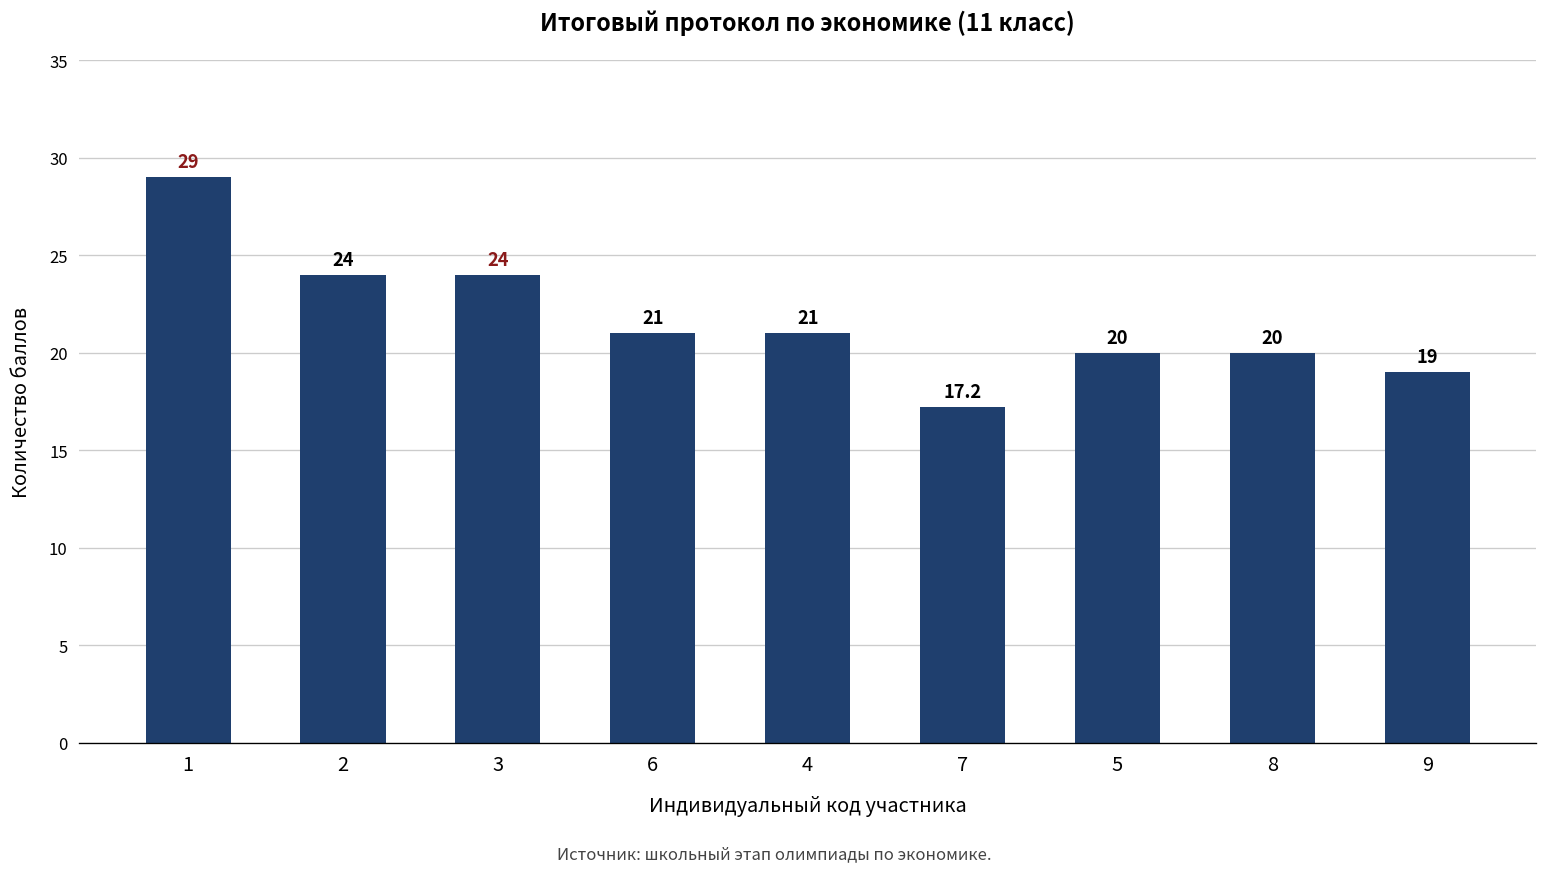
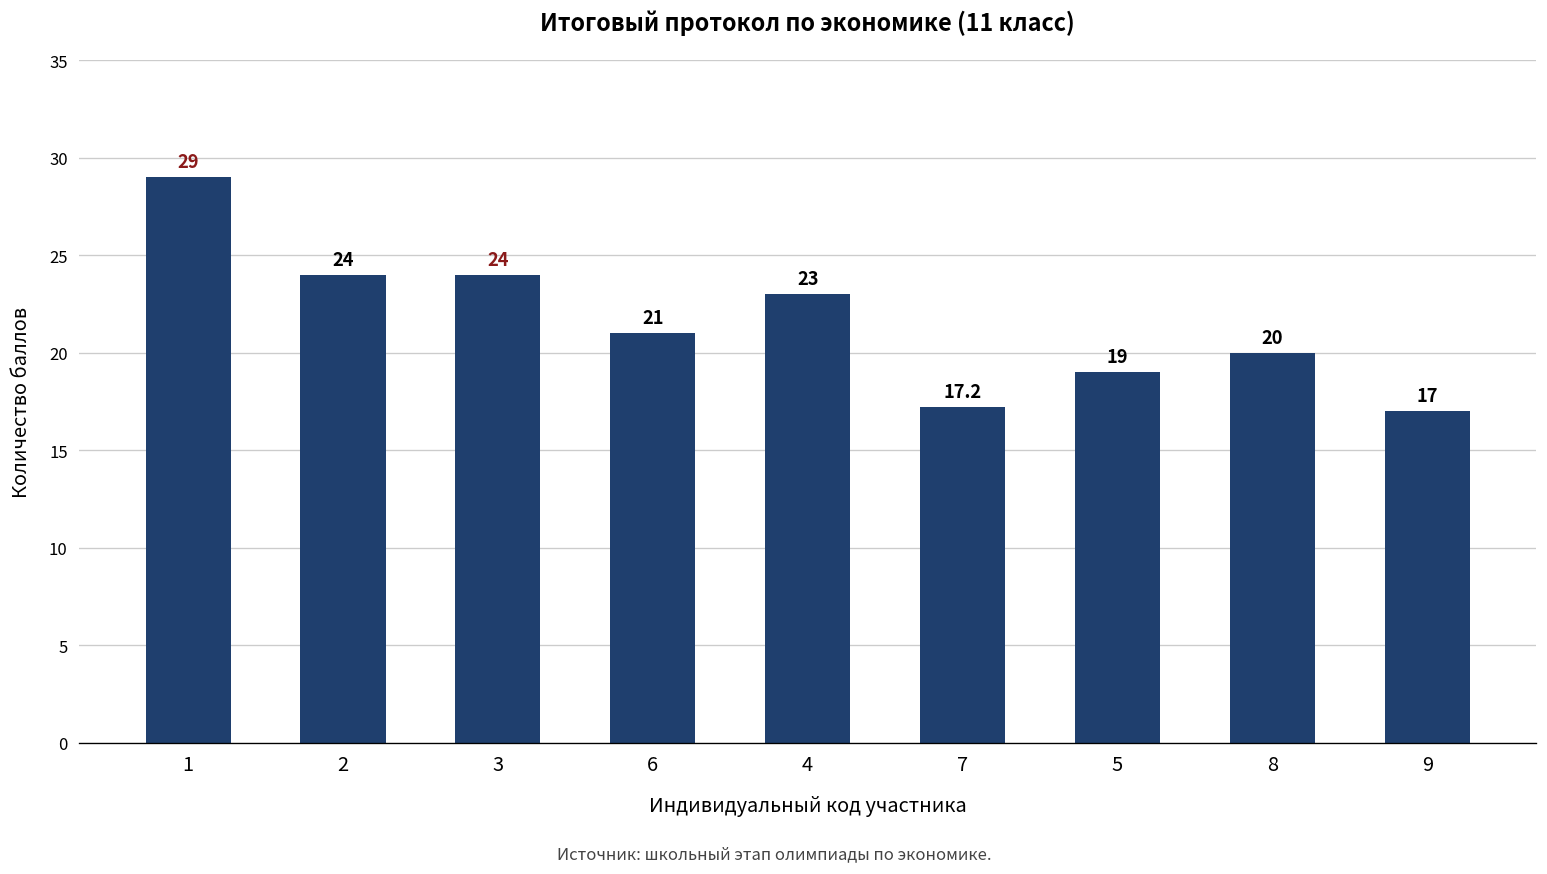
  {
    "1": 29,
    "2": 24,
    "3": 24,
    "6": 21,
-   "4": 21,
+   "4": 23,
    "7": 17.2,
-   "5": 20,
+   "5": 19,
    "8": 20,
-   "9": 19
+   "9": 17
  }
